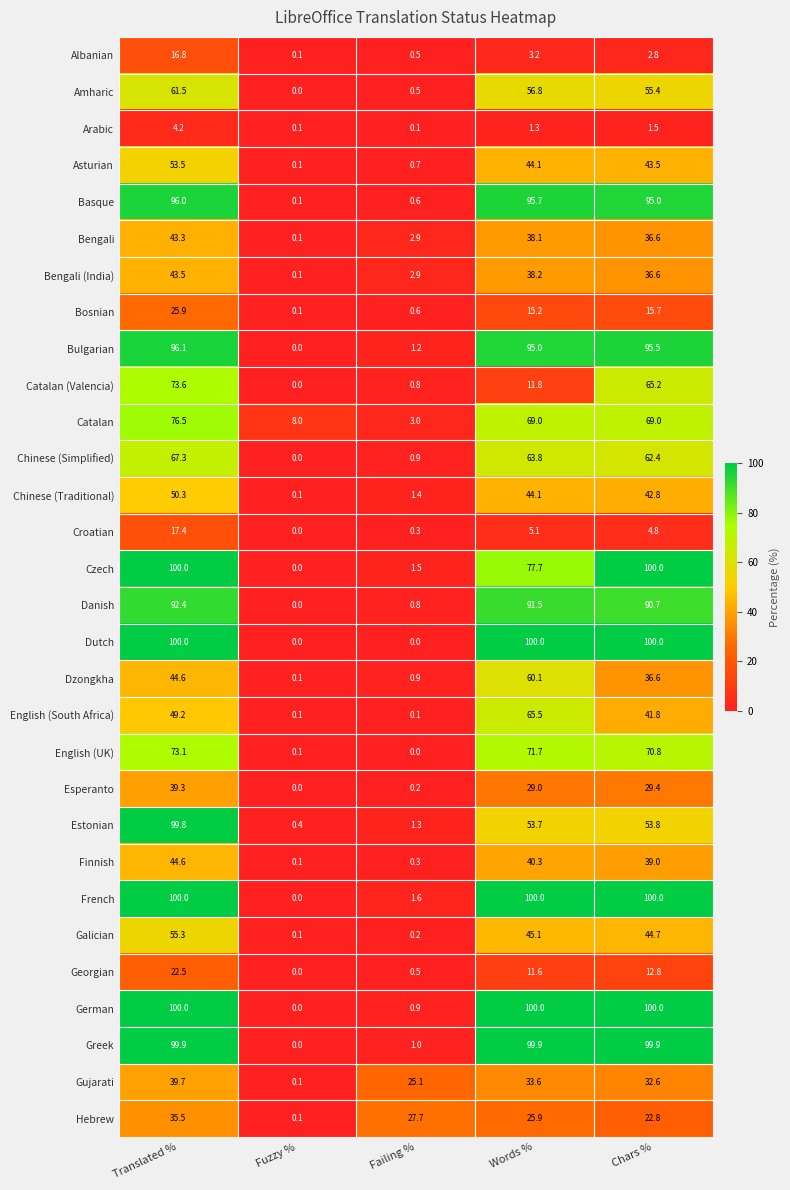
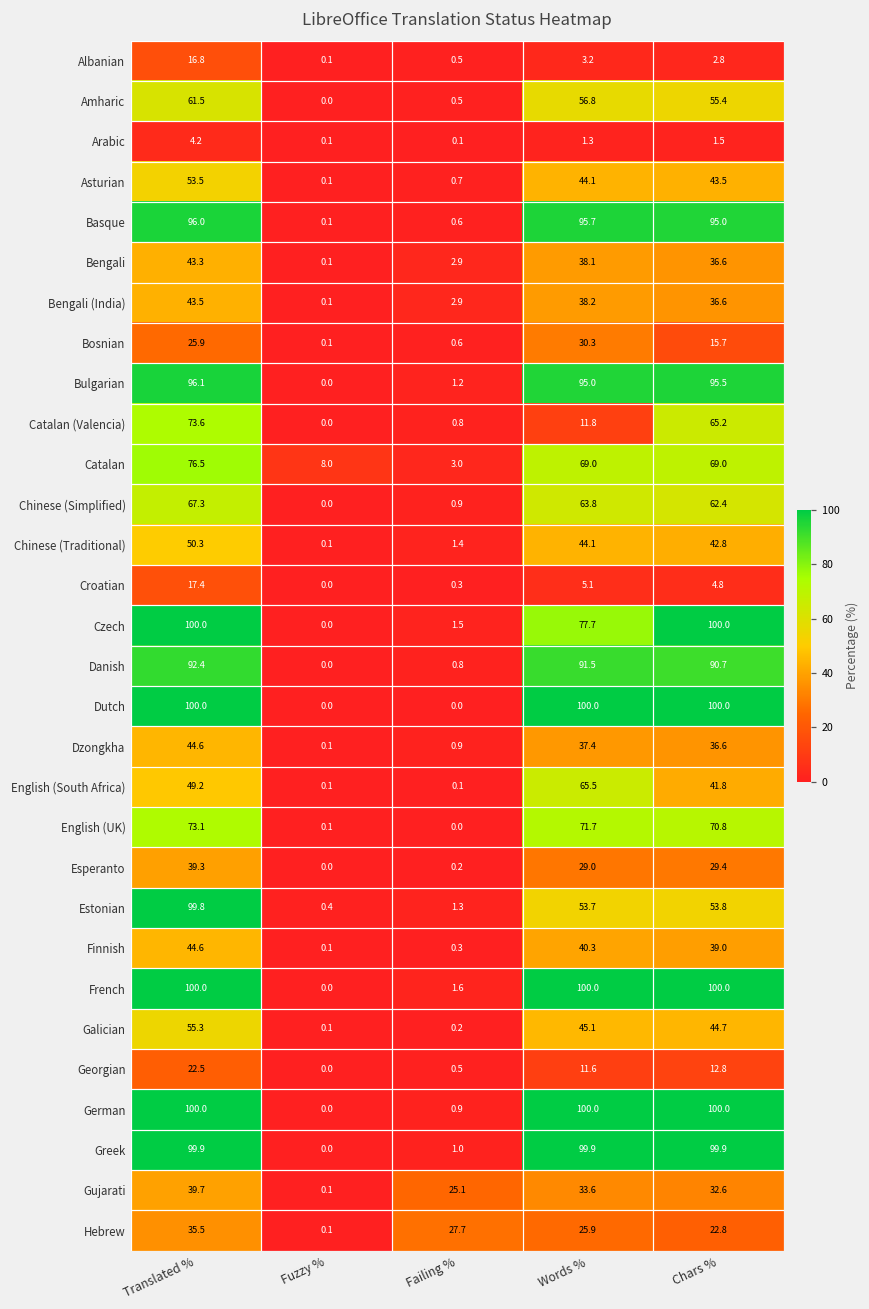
  {
    "Albanian": {
      "Translated %": 16.8,
      "Fuzzy %": 0.1,
      "Failing %": 0.5,
      "Words %": 3.2,
      "Chars %": 2.8
    },
    "Amharic": {
      "Translated %": 61.5,
      "Fuzzy %": 0.0,
      "Failing %": 0.5,
      "Words %": 56.8,
      "Chars %": 55.4
    },
    "Arabic": {
      "Translated %": 4.2,
      "Fuzzy %": 0.1,
      "Failing %": 0.1,
      "Words %": 1.3,
      "Chars %": 1.5
    },
    "Asturian": {
      "Translated %": 53.5,
      "Fuzzy %": 0.1,
      "Failing %": 0.7,
      "Words %": 44.1,
      "Chars %": 43.5
    },
    "Basque": {
      "Translated %": 96.0,
      "Fuzzy %": 0.1,
      "Failing %": 0.6,
      "Words %": 95.7,
      "Chars %": 95.0
    },
    "Bengali": {
      "Translated %": 43.3,
      "Fuzzy %": 0.1,
      "Failing %": 2.9,
      "Words %": 38.1,
      "Chars %": 36.6
    },
    "Bengali (India)": {
      "Translated %": 43.5,
      "Fuzzy %": 0.1,
      "Failing %": 2.9,
      "Words %": 38.2,
      "Chars %": 36.6
    },
    "Bosnian": {
      "Translated %": 25.9,
      "Fuzzy %": 0.1,
      "Failing %": 0.6,
-     "Words %": 15.2,
+     "Words %": 30.3,
      "Chars %": 15.7
    },
    "Bulgarian": {
      "Translated %": 96.1,
      "Fuzzy %": 0.0,
      "Failing %": 1.2,
      "Words %": 95.0,
      "Chars %": 95.5
    },
    "Catalan (Valencia)": {
      "Translated %": 73.6,
      "Fuzzy %": 0.0,
      "Failing %": 0.8,
      "Words %": 11.8,
      "Chars %": 65.2
    },
    "Catalan": {
      "Translated %": 76.5,
      "Fuzzy %": 8.0,
      "Failing %": 3.0,
      "Words %": 69.0,
      "Chars %": 69.0
    },
    "Chinese (Simplified)": {
      "Translated %": 67.3,
      "Fuzzy %": 0.0,
      "Failing %": 0.9,
      "Words %": 63.8,
      "Chars %": 62.4
    },
    "Chinese (Traditional)": {
      "Translated %": 50.3,
      "Fuzzy %": 0.1,
      "Failing %": 1.4,
      "Words %": 44.1,
      "Chars %": 42.8
    },
    "Croatian": {
      "Translated %": 17.4,
      "Fuzzy %": 0.0,
      "Failing %": 0.3,
      "Words %": 5.1,
      "Chars %": 4.8
    },
    "Czech": {
      "Translated %": 100.0,
      "Fuzzy %": 0.0,
      "Failing %": 1.5,
      "Words %": 77.7,
      "Chars %": 100.0
    },
    "Danish": {
      "Translated %": 92.4,
      "Fuzzy %": 0.0,
      "Failing %": 0.8,
      "Words %": 91.5,
      "Chars %": 90.7
    },
    "Dutch": {
      "Translated %": 100.0,
      "Fuzzy %": 0.0,
      "Failing %": 0.0,
      "Words %": 100.0,
      "Chars %": 100.0
    },
    "Dzongkha": {
      "Translated %": 44.6,
      "Fuzzy %": 0.1,
      "Failing %": 0.9,
-     "Words %": 60.1,
+     "Words %": 37.4,
      "Chars %": 36.6
    },
    "English (South Africa)": {
      "Translated %": 49.2,
      "Fuzzy %": 0.1,
      "Failing %": 0.1,
      "Words %": 65.5,
      "Chars %": 41.8
    },
    "English (UK)": {
      "Translated %": 73.1,
      "Fuzzy %": 0.1,
      "Failing %": 0.0,
      "Words %": 71.7,
      "Chars %": 70.8
    },
    "Esperanto": {
      "Translated %": 39.3,
      "Fuzzy %": 0.0,
      "Failing %": 0.2,
      "Words %": 29.0,
      "Chars %": 29.4
    },
    "Estonian": {
      "Translated %": 99.8,
      "Fuzzy %": 0.4,
      "Failing %": 1.3,
      "Words %": 53.7,
      "Chars %": 53.8
    },
    "Finnish": {
      "Translated %": 44.6,
      "Fuzzy %": 0.1,
      "Failing %": 0.3,
      "Words %": 40.3,
      "Chars %": 39.0
    },
    "French": {
      "Translated %": 100.0,
      "Fuzzy %": 0.0,
      "Failing %": 1.6,
      "Words %": 100.0,
      "Chars %": 100.0
    },
    "Galician": {
      "Translated %": 55.3,
      "Fuzzy %": 0.1,
      "Failing %": 0.2,
      "Words %": 45.1,
      "Chars %": 44.7
    },
    "Georgian": {
      "Translated %": 22.5,
      "Fuzzy %": 0.0,
      "Failing %": 0.5,
      "Words %": 11.6,
      "Chars %": 12.8
    },
    "German": {
      "Translated %": 100.0,
      "Fuzzy %": 0.0,
      "Failing %": 0.9,
      "Words %": 100.0,
      "Chars %": 100.0
    },
    "Greek": {
      "Translated %": 99.9,
      "Fuzzy %": 0.0,
      "Failing %": 1.0,
      "Words %": 99.9,
      "Chars %": 99.9
    },
    "Gujarati": {
      "Translated %": 39.7,
      "Fuzzy %": 0.1,
      "Failing %": 25.1,
      "Words %": 33.6,
      "Chars %": 32.6
    },
    "Hebrew": {
      "Translated %": 35.5,
      "Fuzzy %": 0.1,
      "Failing %": 27.7,
      "Words %": 25.9,
      "Chars %": 22.8
    }
  }
